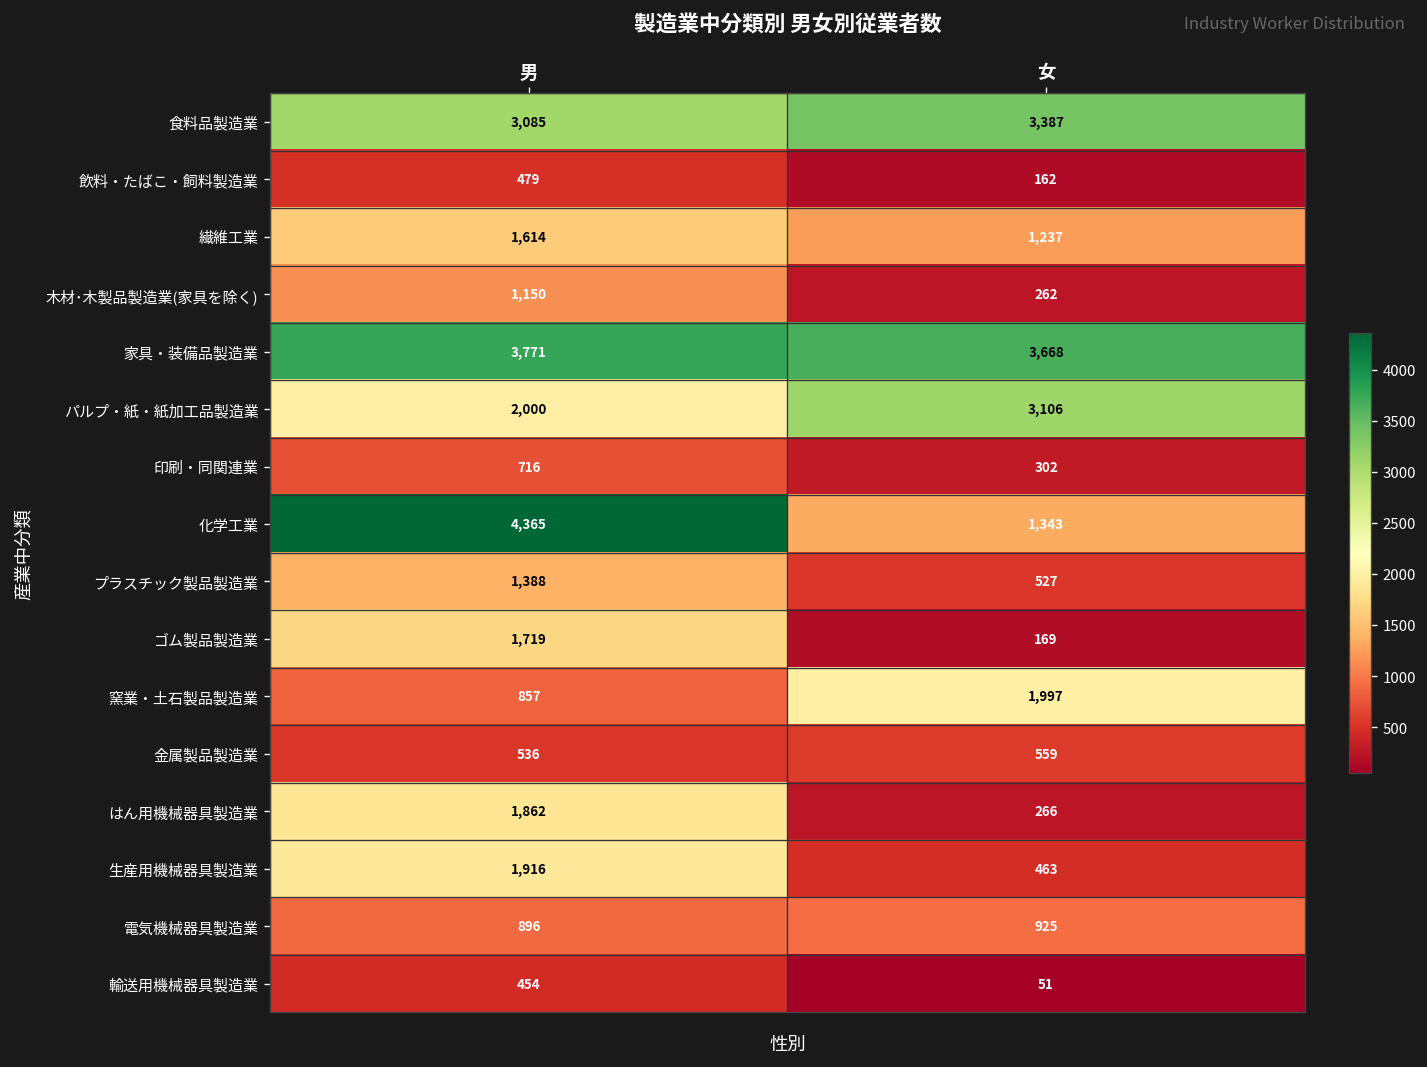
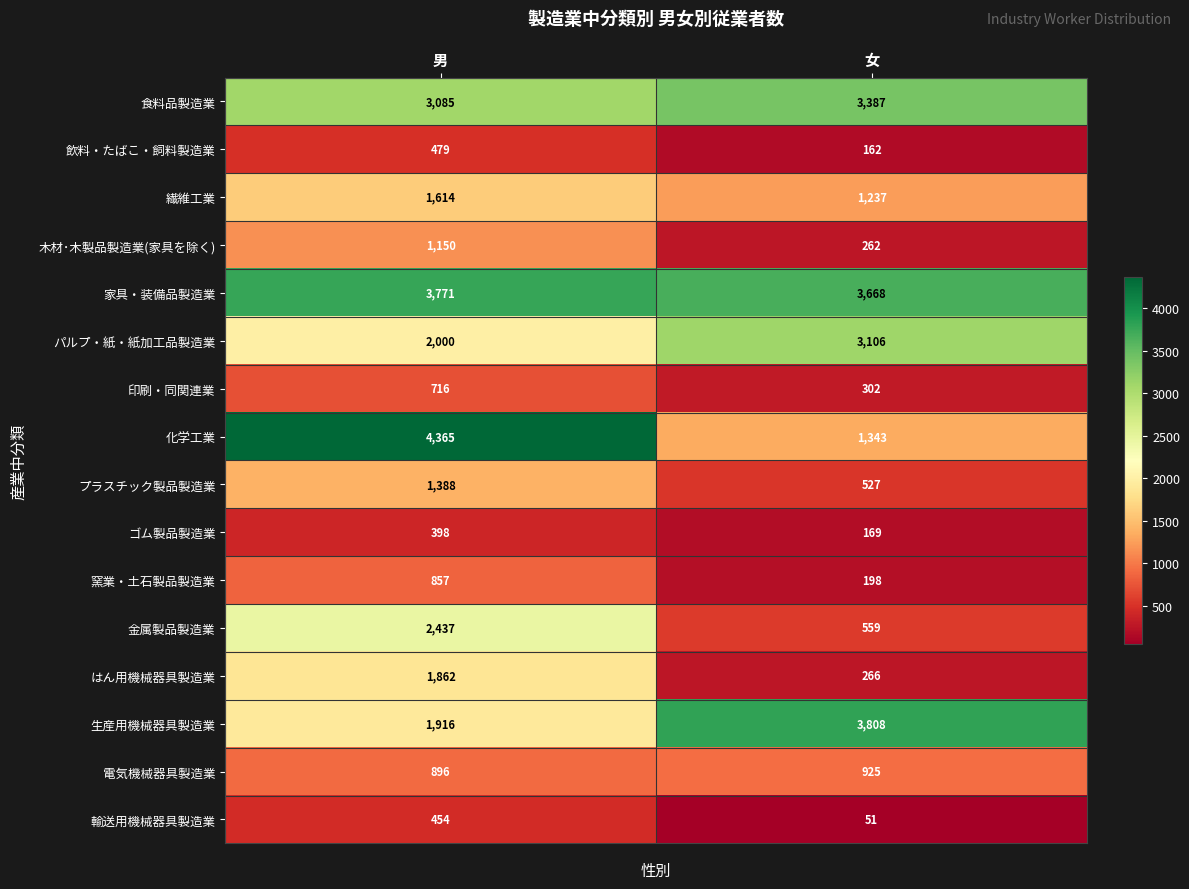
  {
    "食料品製造業": {
      "男": "3,085",
      "女": "3,387"
    },
    "飲料・たばこ・飼料製造業": {
      "男": "479",
      "女": "162"
    },
    "繊維工業": {
      "男": "1,614",
      "女": "1,237"
    },
    "木材･木製品製造業(家具を除く)": {
      "男": "1,150",
      "女": "262"
    },
    "家具・装備品製造業": {
      "男": "3,771",
      "女": "3,668"
    },
    "パルプ・紙・紙加工品製造業": {
      "男": "2,000",
      "女": "3,106"
    },
    "印刷・同関連業": {
      "男": "716",
      "女": "302"
    },
    "化学工業": {
      "男": "4,365",
      "女": "1,343"
    },
    "プラスチック製品製造業": {
      "男": "1,388",
      "女": "527"
    },
    "ゴム製品製造業": {
-     "男": "1,719",
+     "男": "398",
      "女": "169"
    },
    "窯業・土石製品製造業": {
      "男": "857",
-     "女": "1,997"
+     "女": "198"
    },
    "金属製品製造業": {
-     "男": "536",
+     "男": "2,437",
      "女": "559"
    },
    "はん用機械器具製造業": {
      "男": "1,862",
      "女": "266"
    },
    "生産用機械器具製造業": {
      "男": "1,916",
-     "女": "463"
+     "女": "3,808"
    },
    "電気機械器具製造業": {
      "男": "896",
      "女": "925"
    },
    "輸送用機械器具製造業": {
      "男": "454",
      "女": "51"
    }
  }
